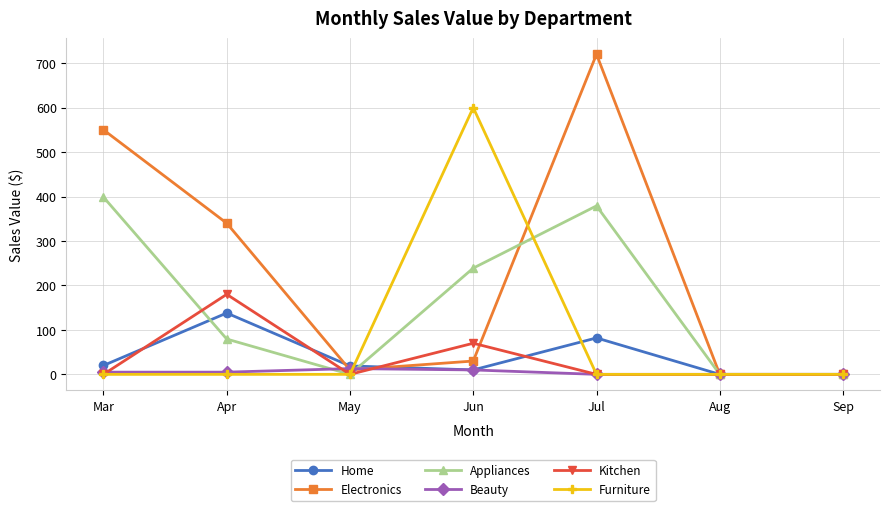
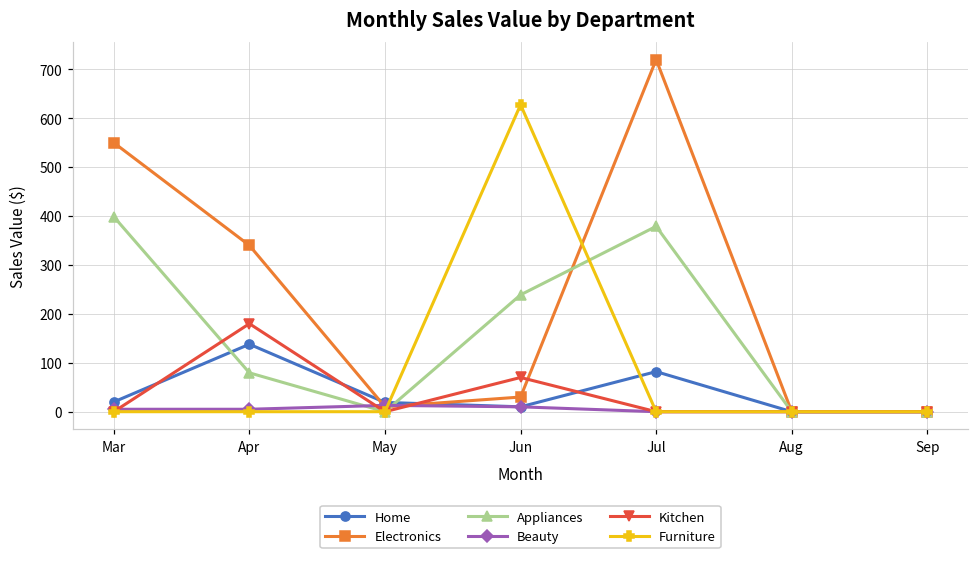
  {
    "Home": {
      "Mar": 20,
      "Apr": 140,
      "May": 20,
      "Jul": 80
    },
    "Appliances": {
      "Mar": 400,
      "Apr": 80,
      "Jun": 240,
      "Jul": 380
    },
    "Furniture": {
-     "Jun": 600
+     "Jun": 630
    }
  }
